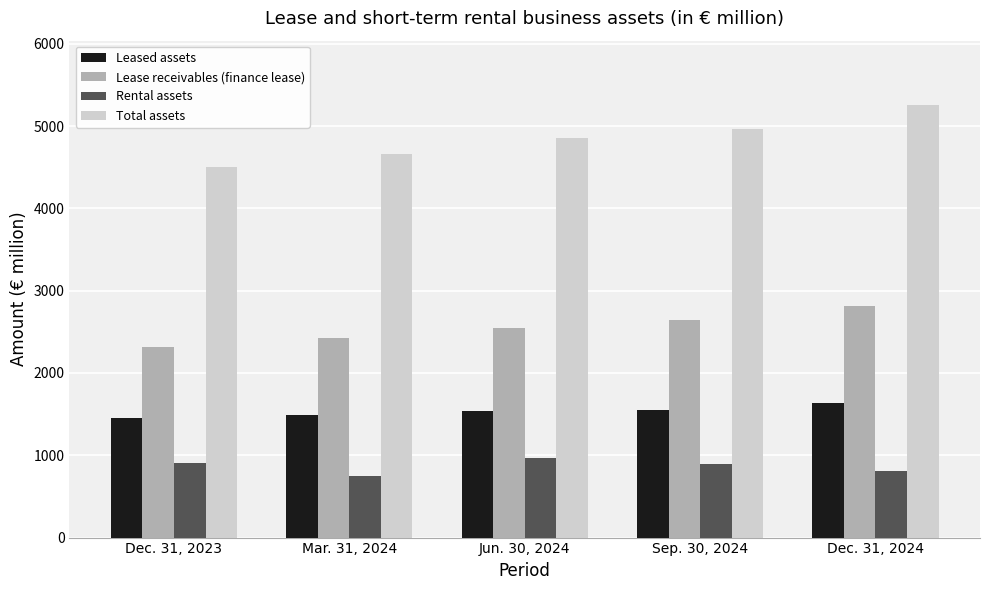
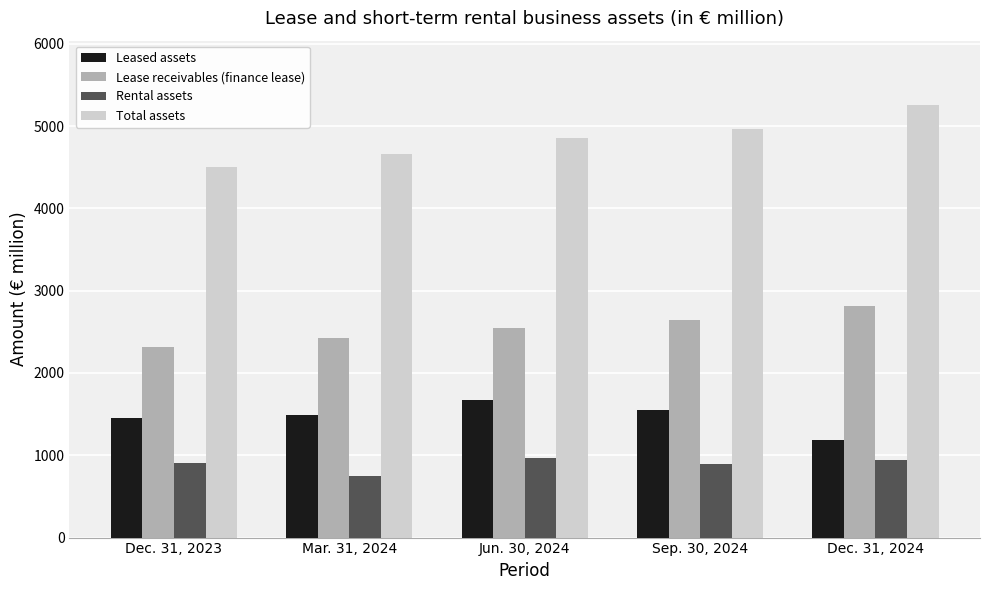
  {
    "Leased assets": {
      "Dec. 31, 2023": 1500,
      "Mar. 31, 2024": 1500,
-     "Jun. 30, 2024": 1500,
+     "Jun. 30, 2024": 1700,
      "Sep. 30, 2024": 1500,
-     "Dec. 31, 2024": 1600
+     "Dec. 31, 2024": 1200
    },
    "Rental assets": {
      "Dec. 31, 2023": 900,
      "Mar. 31, 2024": 700,
      "Jun. 30, 2024": 1000,
      "Sep. 30, 2024": 900,
-     "Dec. 31, 2024": 800
+     "Dec. 31, 2024": 900
    }
  }
